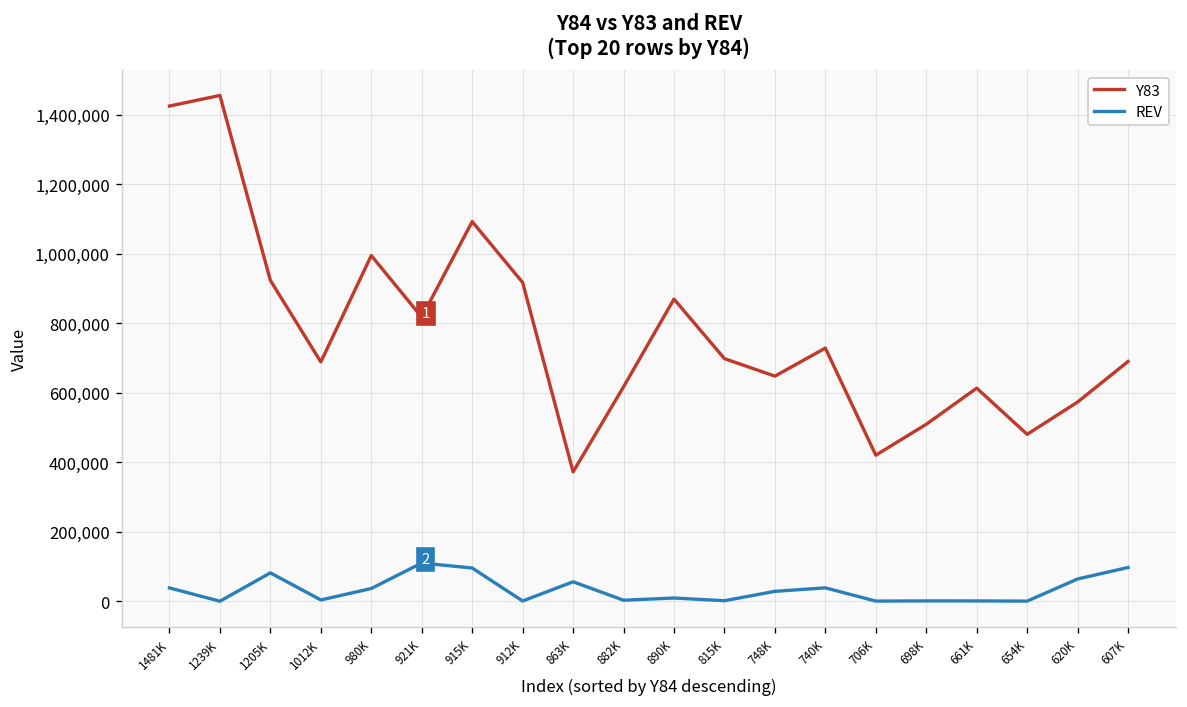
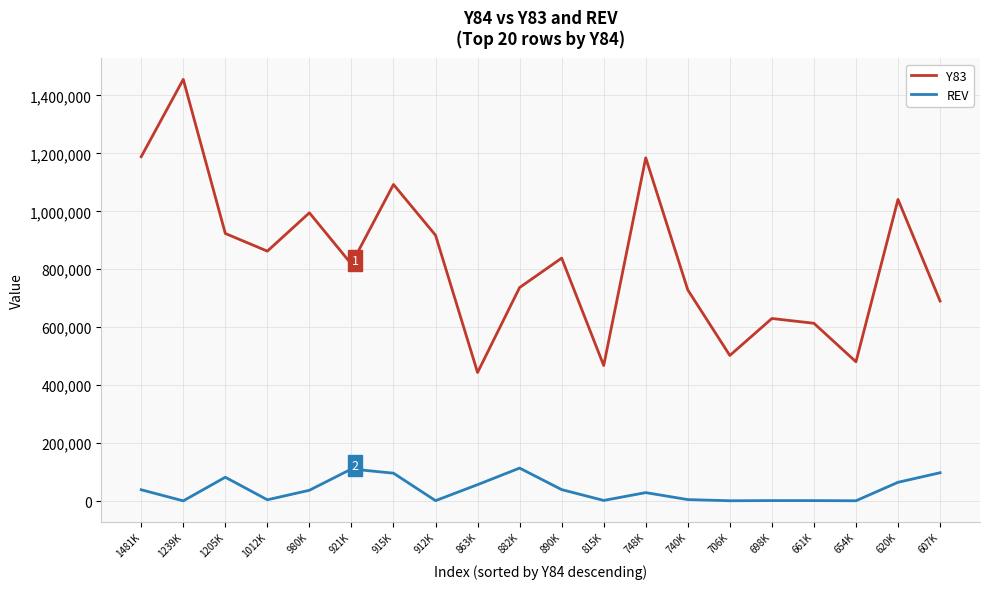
  {
    "Y83": {
-     "1481K": "1,430,000",
+     "1481K": "1,190,000",
      "1239K": "1,460,000",
      "1205K": "920,000",
-     "1012K": "690,000",
+     "1012K": "860,000",
      "980K": "990,000",
      "915K": "1,090,000",
      "912K": "920,000",
-     "863K": "370,000",
-     "882K": "620,000",
-     "890K": "870,000",
-     "815K": "700,000",
-     "748K": "650,000",
+     "863K": "440,000",
+     "882K": "740,000",
+     "890K": "840,000",
+     "815K": "470,000",
+     "748K": "1,180,000",
      "740K": "730,000",
-     "706K": "420,000",
-     "698K": "510,000",
+     "706K": "500,000",
+     "698K": "630,000",
      "661K": "610,000",
      "654K": "480,000",
-     "620K": "570,000",
+     "620K": "1,040,000",
      "607K": "690,000"
    },
    "REV": {
      "1481K": "40,000",
      "1239K": "0",
      "1205K": "80,000",
      "1012K": "0",
      "980K": "40,000",
      "915K": "100,000",
      "912K": "0",
      "863K": "60,000",
-     "882K": "0",
-     "890K": "10,000",
+     "882K": "110,000",
+     "890K": "40,000",
      "815K": "0",
      "748K": "30,000",
-     "740K": "40,000",
+     "740K": "0",
      "706K": "0",
      "698K": "0",
      "661K": "0",
      "654K": "0",
      "620K": "60,000",
      "607K": "100,000"
    }
  }
